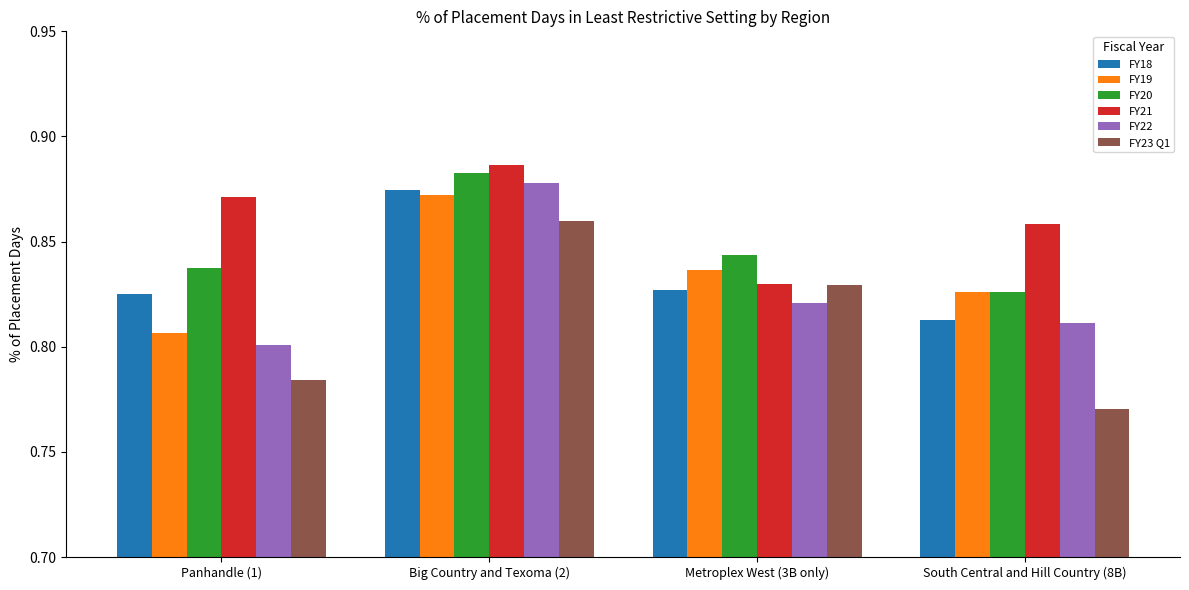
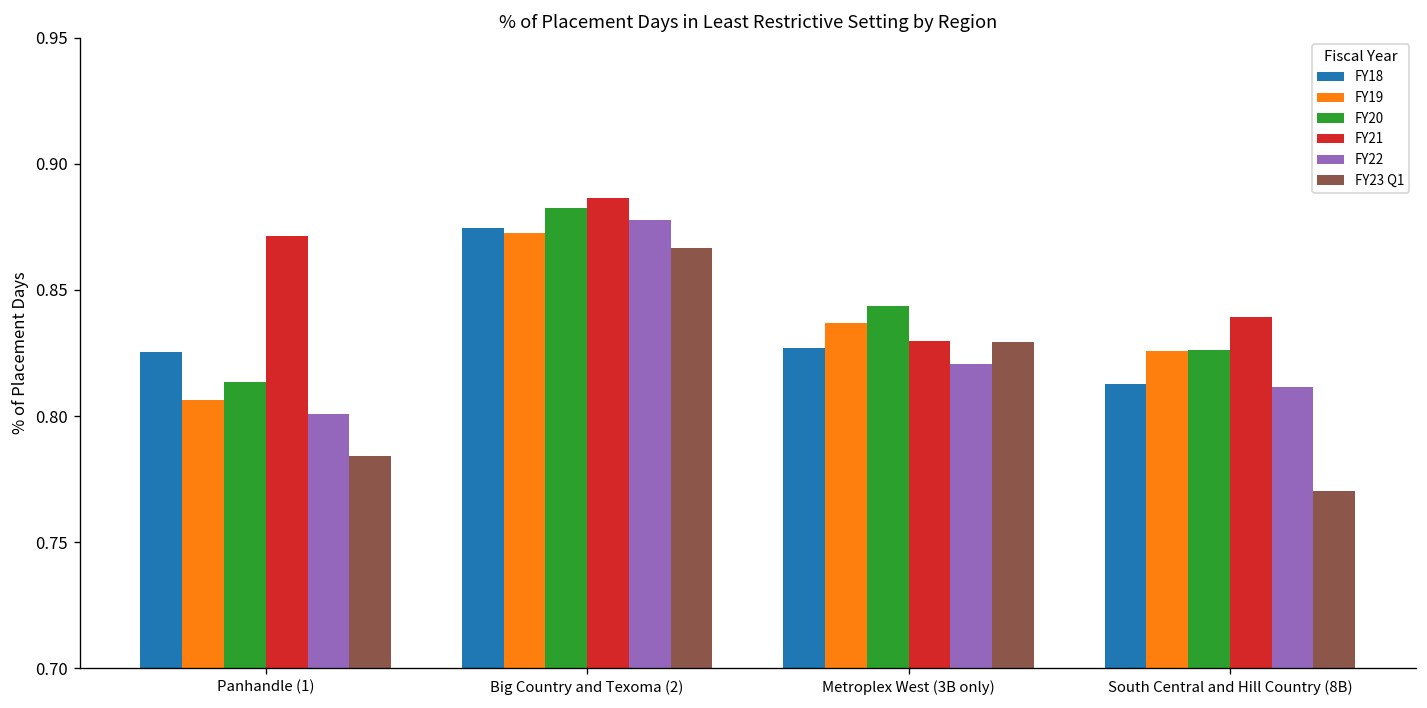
  {
    "FY18": {
      "Panhandle (1)": 0.825,
      "Big Country and Texoma (2)": 0.875,
      "Metroplex West (3B only)": 0.827,
      "South Central and Hill Country (8B)": 0.813
    },
    "FY19": {
      "Panhandle (1)": 0.807,
      "Big Country and Texoma (2)": 0.872,
      "Metroplex West (3B only)": 0.837,
      "South Central and Hill Country (8B)": 0.826
    },
    "FY20": {
-     "Panhandle (1)": 0.838,
+     "Panhandle (1)": 0.814,
      "Big Country and Texoma (2)": 0.882,
      "Metroplex West (3B only)": 0.844,
      "South Central and Hill Country (8B)": 0.826
    },
    "FY21": {
      "Panhandle (1)": 0.871,
      "Big Country and Texoma (2)": 0.886,
      "Metroplex West (3B only)": 0.830,
-     "South Central and Hill Country (8B)": 0.858
+     "South Central and Hill Country (8B)": 0.839
    },
    "FY22": {
      "Panhandle (1)": 0.801,
      "Big Country and Texoma (2)": 0.878,
      "Metroplex West (3B only)": 0.821,
      "South Central and Hill Country (8B)": 0.812
    },
    "FY23 Q1": {
      "Panhandle (1)": 0.784,
-     "Big Country and Texoma (2)": 0.860,
+     "Big Country and Texoma (2)": 0.867,
      "Metroplex West (3B only)": 0.829,
      "South Central and Hill Country (8B)": 0.771
    }
  }
